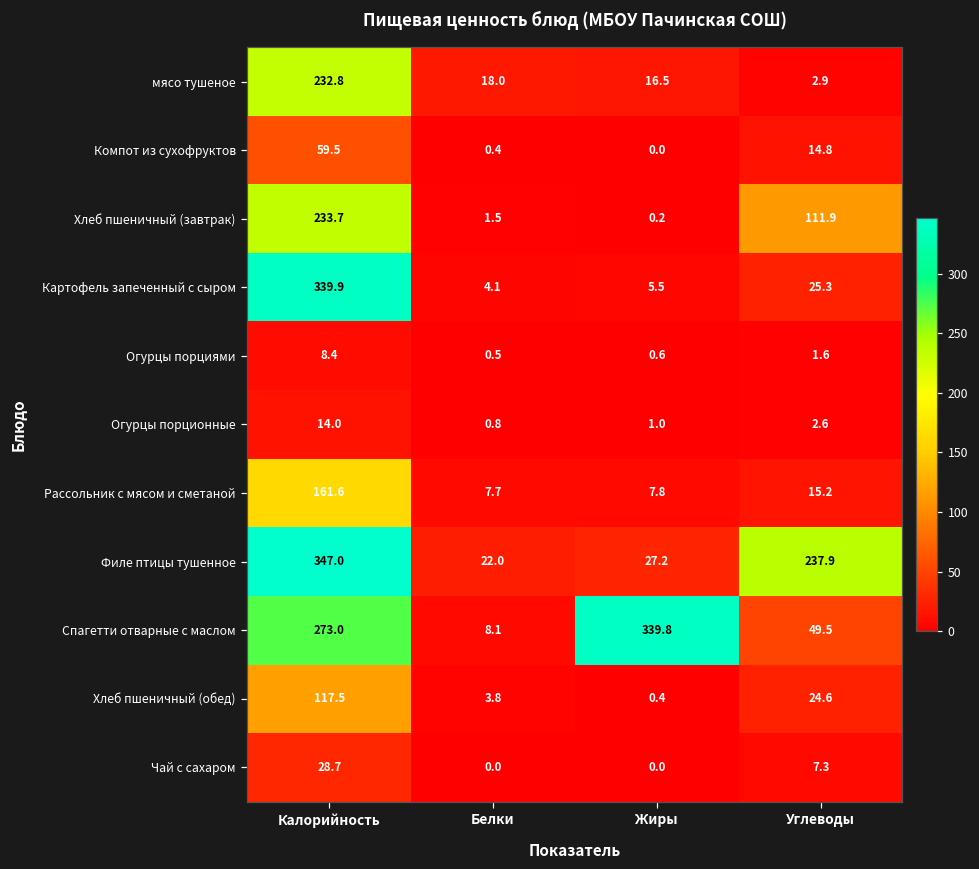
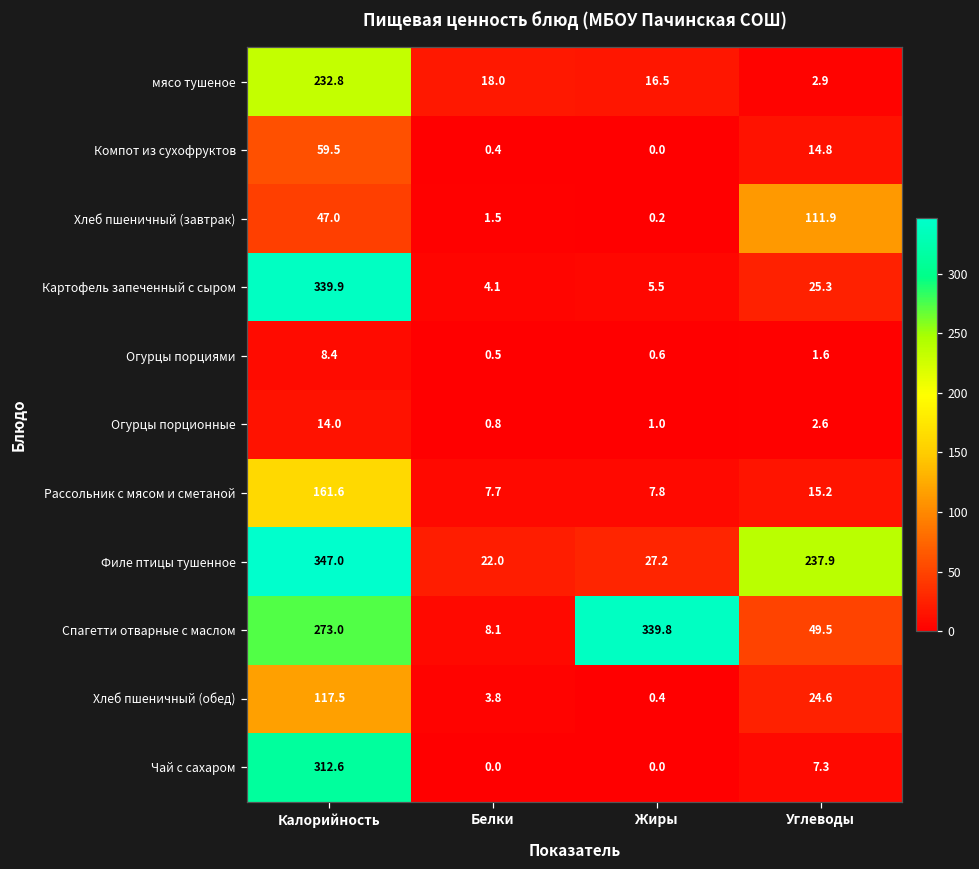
  {
    "мясо тушеное": {
      "Калорийность": 232.8,
      "Белки": 18.0,
      "Жиры": 16.5,
      "Углеводы": 2.9
    },
    "Компот из сухофруктов": {
      "Калорийность": 59.5,
      "Белки": 0.4,
      "Жиры": 0.0,
      "Углеводы": 14.8
    },
    "Хлеб пшеничный (завтрак)": {
-     "Калорийность": 233.7,
+     "Калорийность": 47.0,
      "Белки": 1.5,
      "Жиры": 0.2,
      "Углеводы": 111.9
    },
    "Картофель запеченный с сыром": {
      "Калорийность": 339.9,
      "Белки": 4.1,
      "Жиры": 5.5,
      "Углеводы": 25.3
    },
    "Огурцы порциями": {
      "Калорийность": 8.4,
      "Белки": 0.5,
      "Жиры": 0.6,
      "Углеводы": 1.6
    },
    "Огурцы порционные": {
      "Калорийность": 14.0,
      "Белки": 0.8,
      "Жиры": 1.0,
      "Углеводы": 2.6
    },
    "Рассольник с мясом и сметаной": {
      "Калорийность": 161.6,
      "Белки": 7.7,
      "Жиры": 7.8,
      "Углеводы": 15.2
    },
    "Филе птицы тушенное": {
      "Калорийность": 347.0,
      "Белки": 22.0,
      "Жиры": 27.2,
      "Углеводы": 237.9
    },
    "Спагетти отварные с маслом": {
      "Калорийность": 273.0,
      "Белки": 8.1,
      "Жиры": 339.8,
      "Углеводы": 49.5
    },
    "Хлеб пшеничный (обед)": {
      "Калорийность": 117.5,
      "Белки": 3.8,
      "Жиры": 0.4,
      "Углеводы": 24.6
    },
    "Чай с сахаром": {
-     "Калорийность": 28.7,
+     "Калорийность": 312.6,
      "Белки": 0.0,
      "Жиры": 0.0,
      "Углеводы": 7.3
    }
  }
